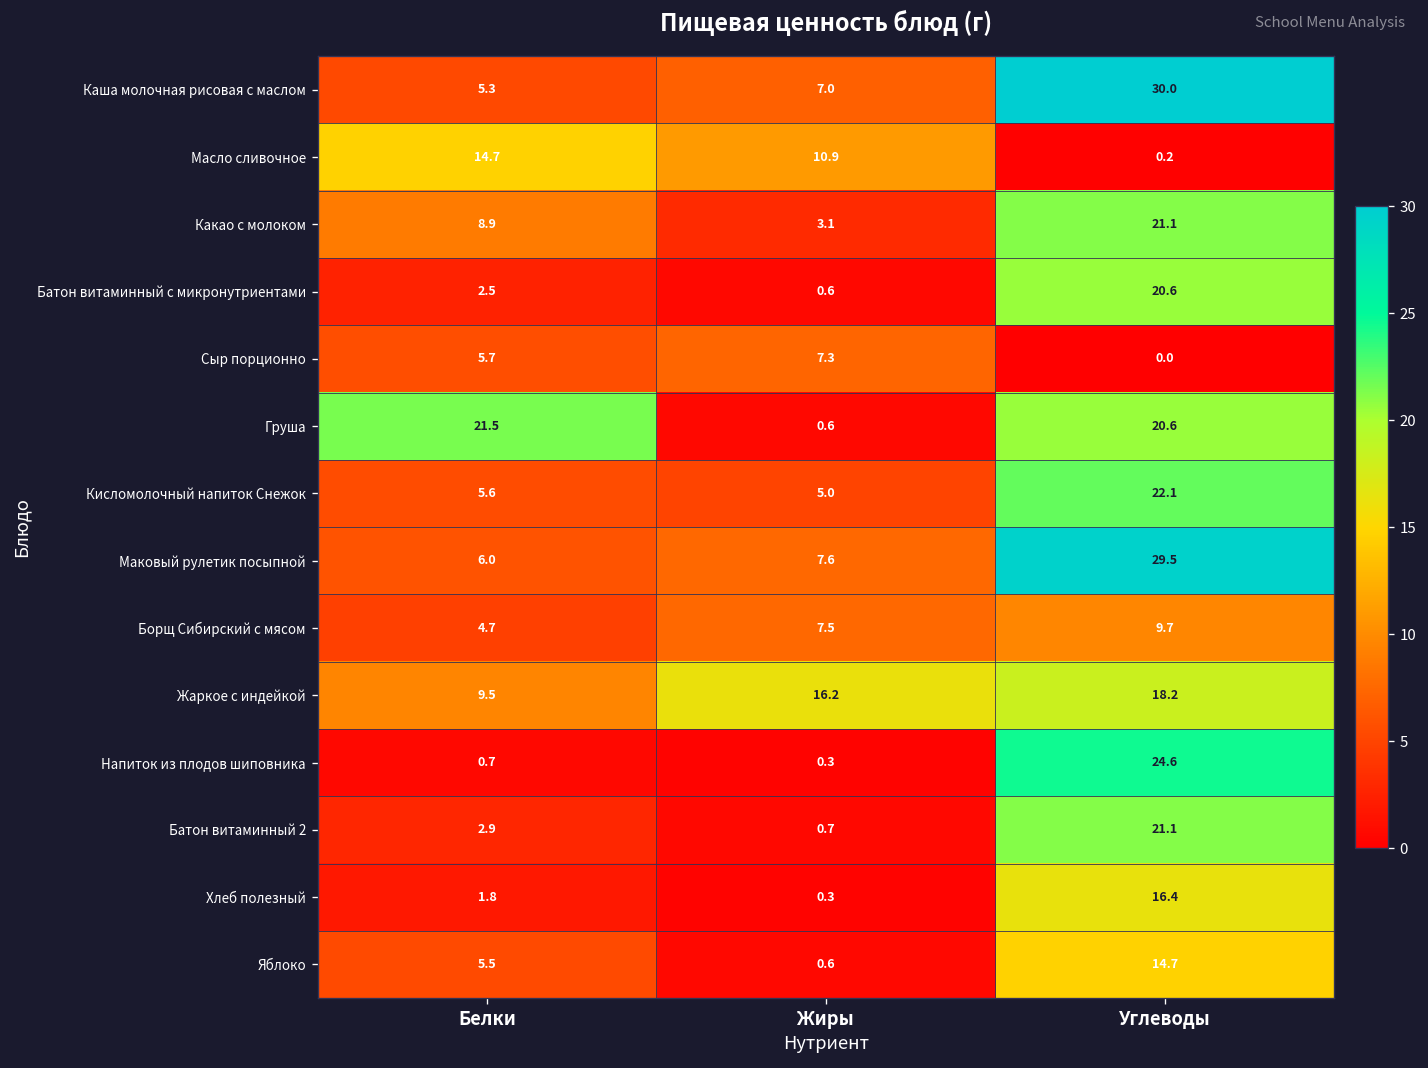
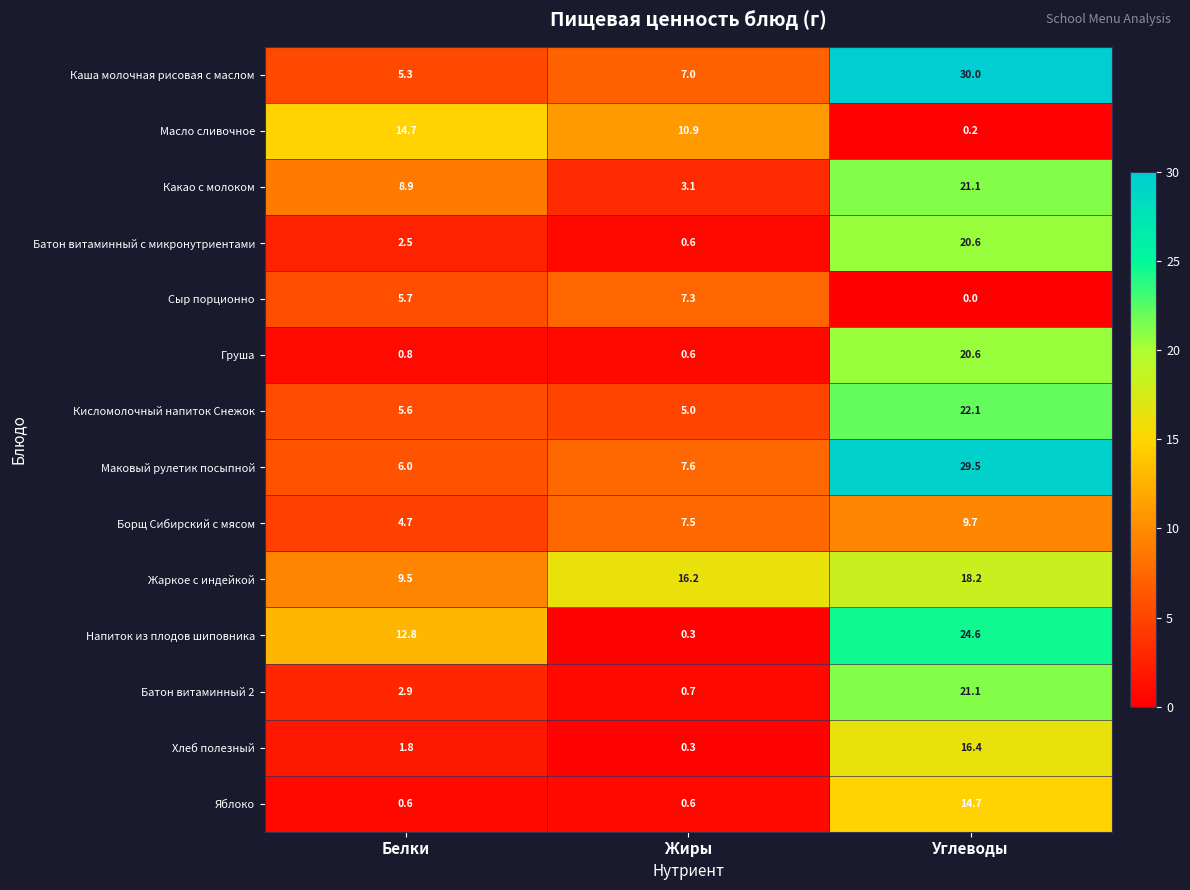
  {
    "Каша молочная рисовая с маслом": {
      "Белки": 5.3,
      "Жиры": 7.0,
      "Углеводы": 30.0
    },
    "Масло сливочное": {
      "Белки": 14.7,
      "Жиры": 10.9,
      "Углеводы": 0.2
    },
    "Какао с молоком": {
      "Белки": 8.9,
      "Жиры": 3.1,
      "Углеводы": 21.1
    },
    "Батон витаминный с микронутриентами": {
      "Белки": 2.5,
      "Жиры": 0.6,
      "Углеводы": 20.6
    },
    "Сыр порционно": {
      "Белки": 5.7,
      "Жиры": 7.3,
      "Углеводы": 0.0
    },
    "Груша": {
-     "Белки": 21.5,
+     "Белки": 0.8,
      "Жиры": 0.6,
      "Углеводы": 20.6
    },
    "Кисломолочный напиток Снежок": {
      "Белки": 5.6,
      "Жиры": 5.0,
      "Углеводы": 22.1
    },
    "Маковый рулетик посыпной": {
      "Белки": 6.0,
      "Жиры": 7.6,
      "Углеводы": 29.5
    },
    "Борщ Сибирский с мясом": {
      "Белки": 4.7,
      "Жиры": 7.5,
      "Углеводы": 9.7
    },
    "Жаркое с индейкой": {
      "Белки": 9.5,
      "Жиры": 16.2,
      "Углеводы": 18.2
    },
    "Напиток из плодов шиповника": {
-     "Белки": 0.7,
+     "Белки": 12.8,
      "Жиры": 0.3,
      "Углеводы": 24.6
    },
    "Батон витаминный 2": {
      "Белки": 2.9,
      "Жиры": 0.7,
      "Углеводы": 21.1
    },
    "Хлеб полезный": {
      "Белки": 1.8,
      "Жиры": 0.3,
      "Углеводы": 16.4
    },
    "Яблоко": {
-     "Белки": 5.5,
+     "Белки": 0.6,
      "Жиры": 0.6,
      "Углеводы": 14.7
    }
  }
